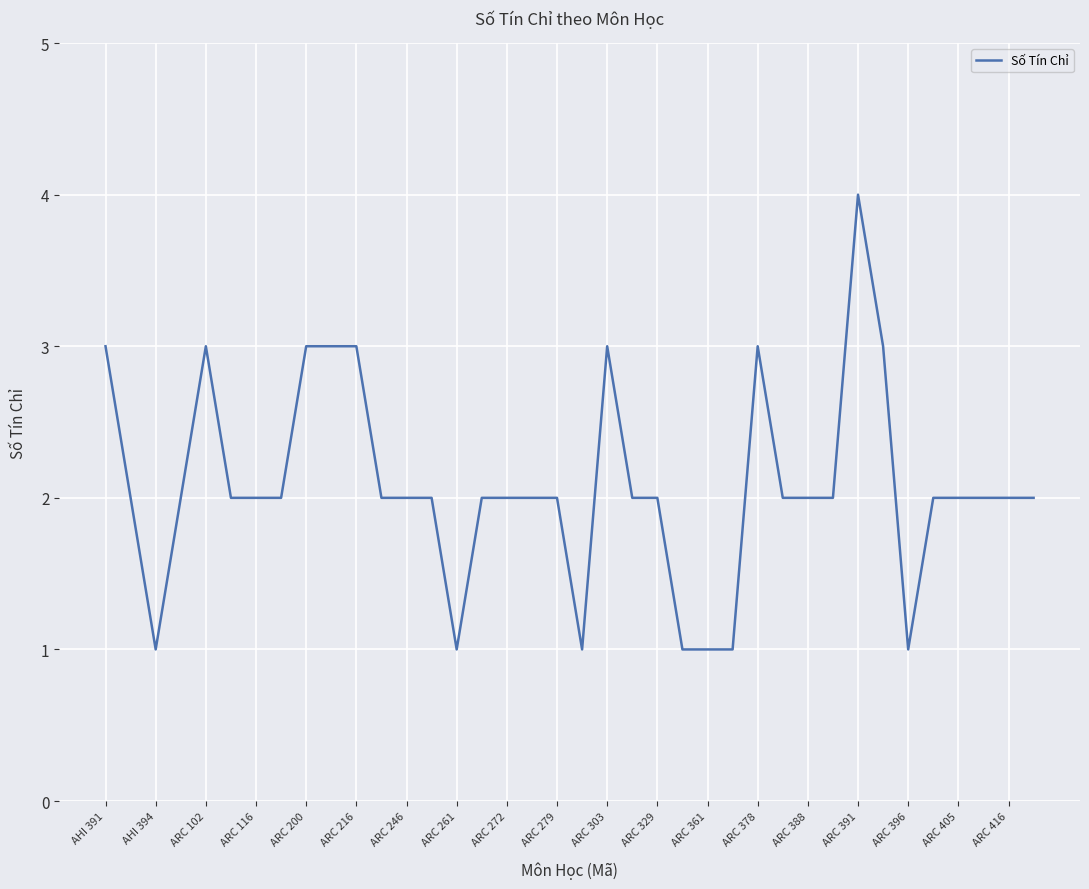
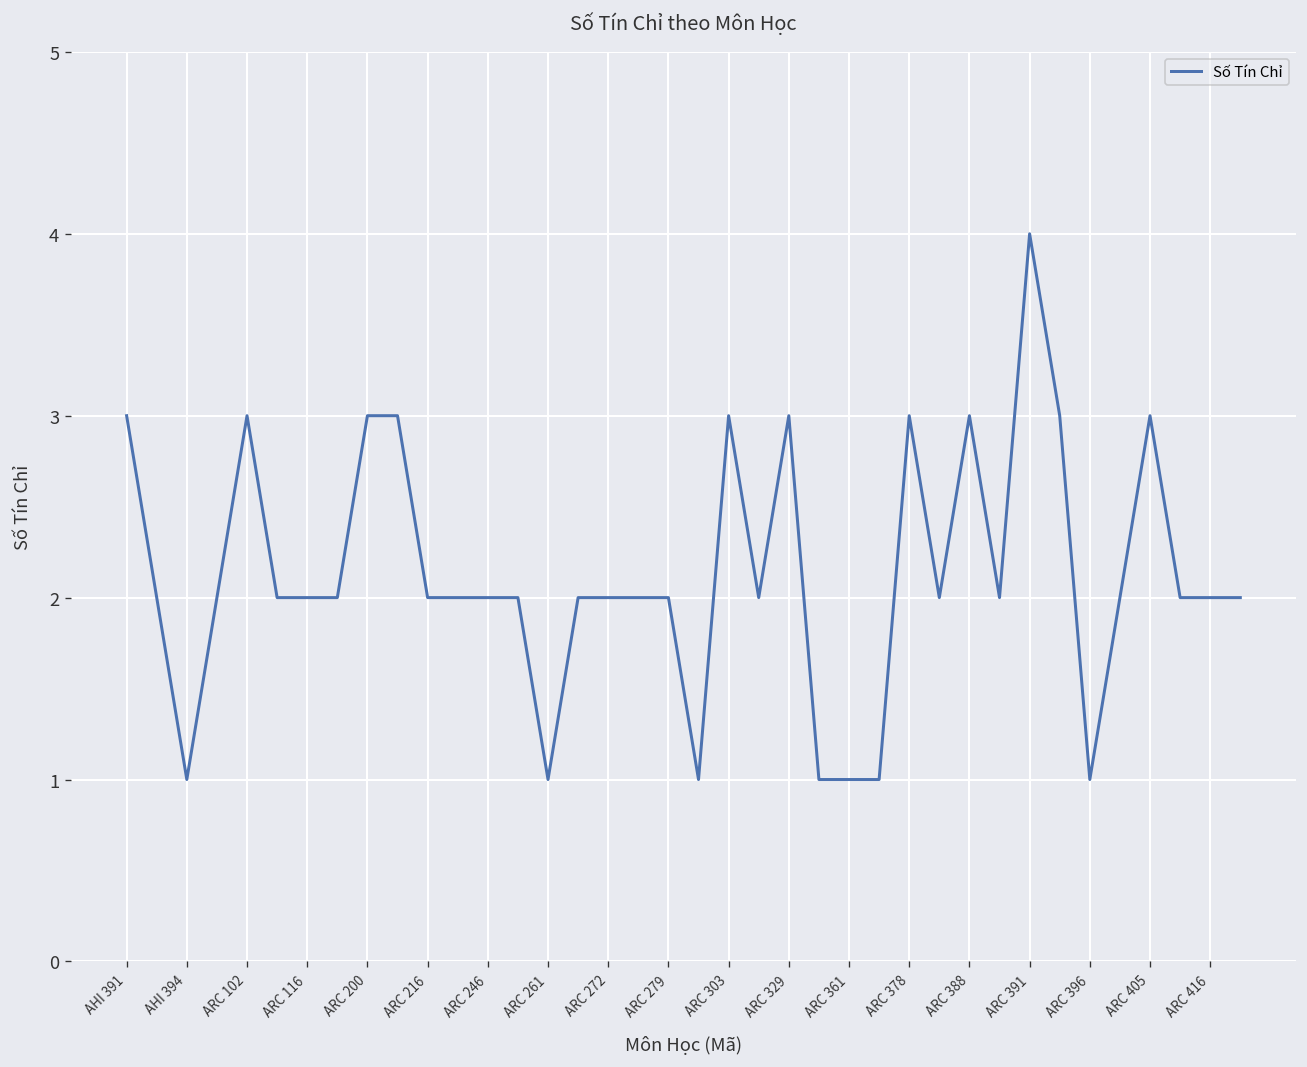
  {
    "AHI 391": 3,
    "AHI 394": 1,
    "ARC 102": 3,
    "ARC 116": 2,
    "ARC 200": 3,
-   "ARC 216": 3,
+   "ARC 216": 2,
    "ARC 246": 2,
    "ARC 261": 1,
    "ARC 272": 2,
    "ARC 279": 2,
    "ARC 303": 3,
-   "ARC 329": 2,
+   "ARC 329": 3,
    "ARC 361": 1,
    "ARC 378": 3,
-   "ARC 388": 2,
+   "ARC 388": 3,
    "ARC 391": 4,
    "ARC 396": 1,
-   "ARC 405": 2,
+   "ARC 405": 3,
    "ARC 416": 2
  }
